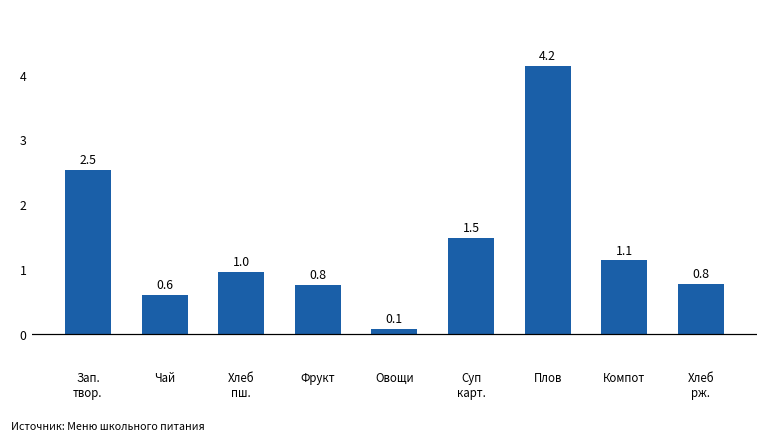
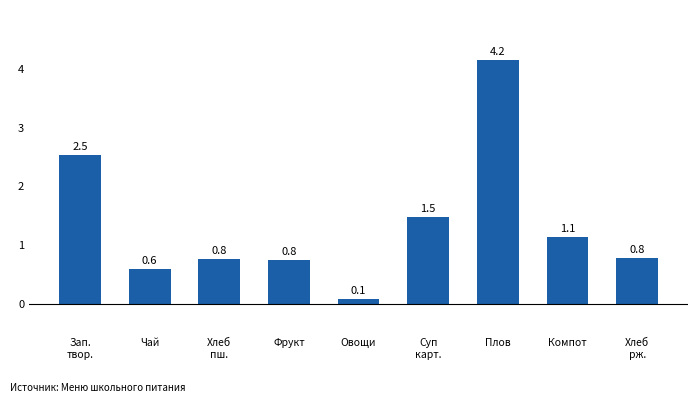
  {
    "Зап. твор.": 2.5,
    "Чай": 0.6,
-   "Хлеб пш.": 1.0,
+   "Хлеб пш.": 0.8,
    "Фрукт": 0.8,
    "Овощи": 0.1,
    "Суп карт.": 1.5,
    "Плов": 4.2,
    "Компот": 1.1,
    "Хлеб рж.": 0.8
  }
